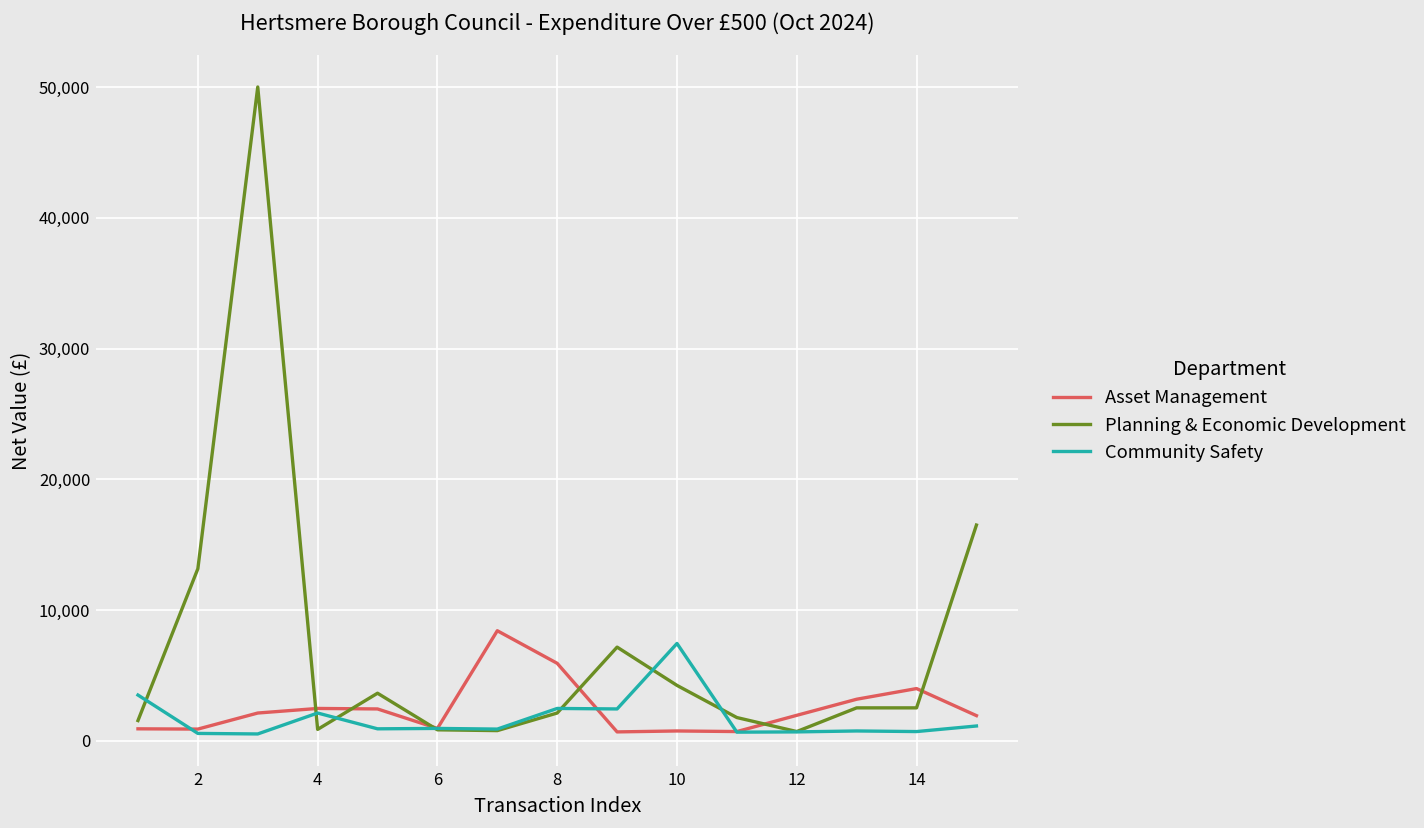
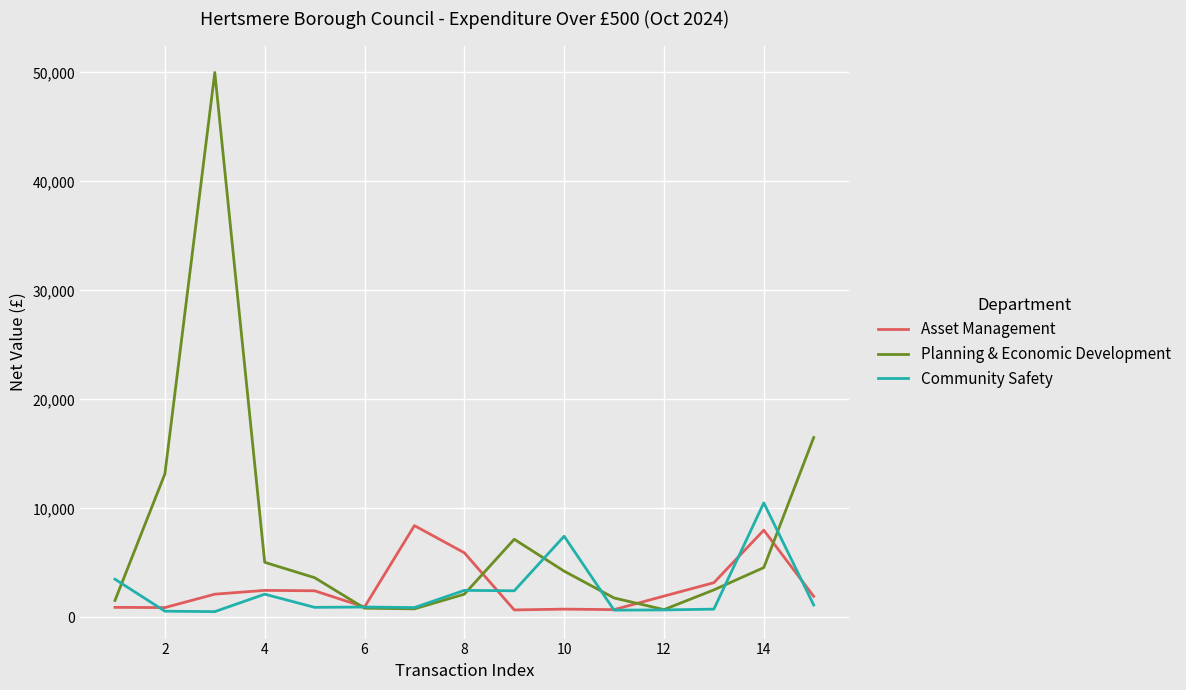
  {
    "Asset Management": {
      "2": "900",
      "4": "2,500",
      "8": "5,900",
      "10": "800",
      "12": "1,900",
-     "14": "4,000"
+     "14": "8,000"
    },
    "Planning & Economic Development": {
      "2": "13,200",
-     "4": "900",
+     "4": "5,100",
      "8": "2,100",
      "10": "4,200",
-     "14": "2,500"
+     "14": "4,600"
    },
    "Community Safety": {
      "2": "600",
      "4": "2,100",
      "8": "2,500",
      "10": "7,400",
-     "14": "700"
+     "14": "10,500"
    }
  }
